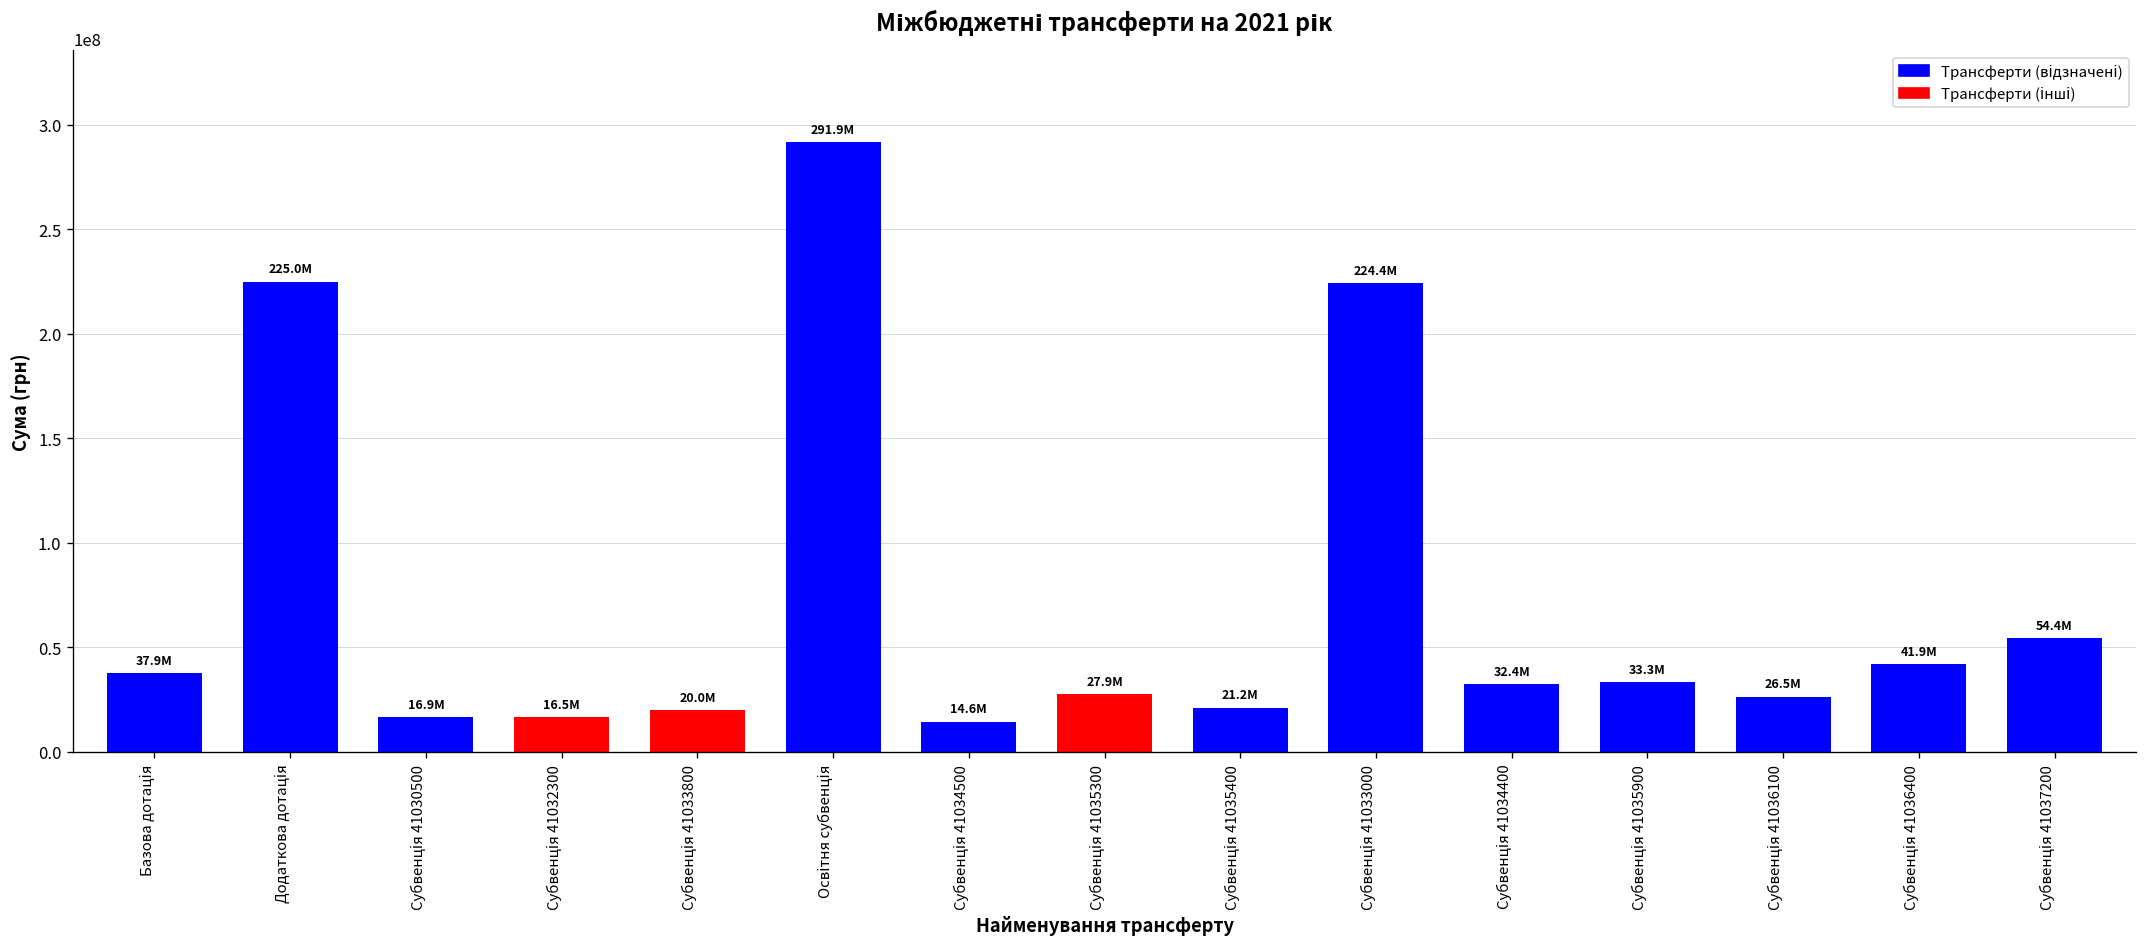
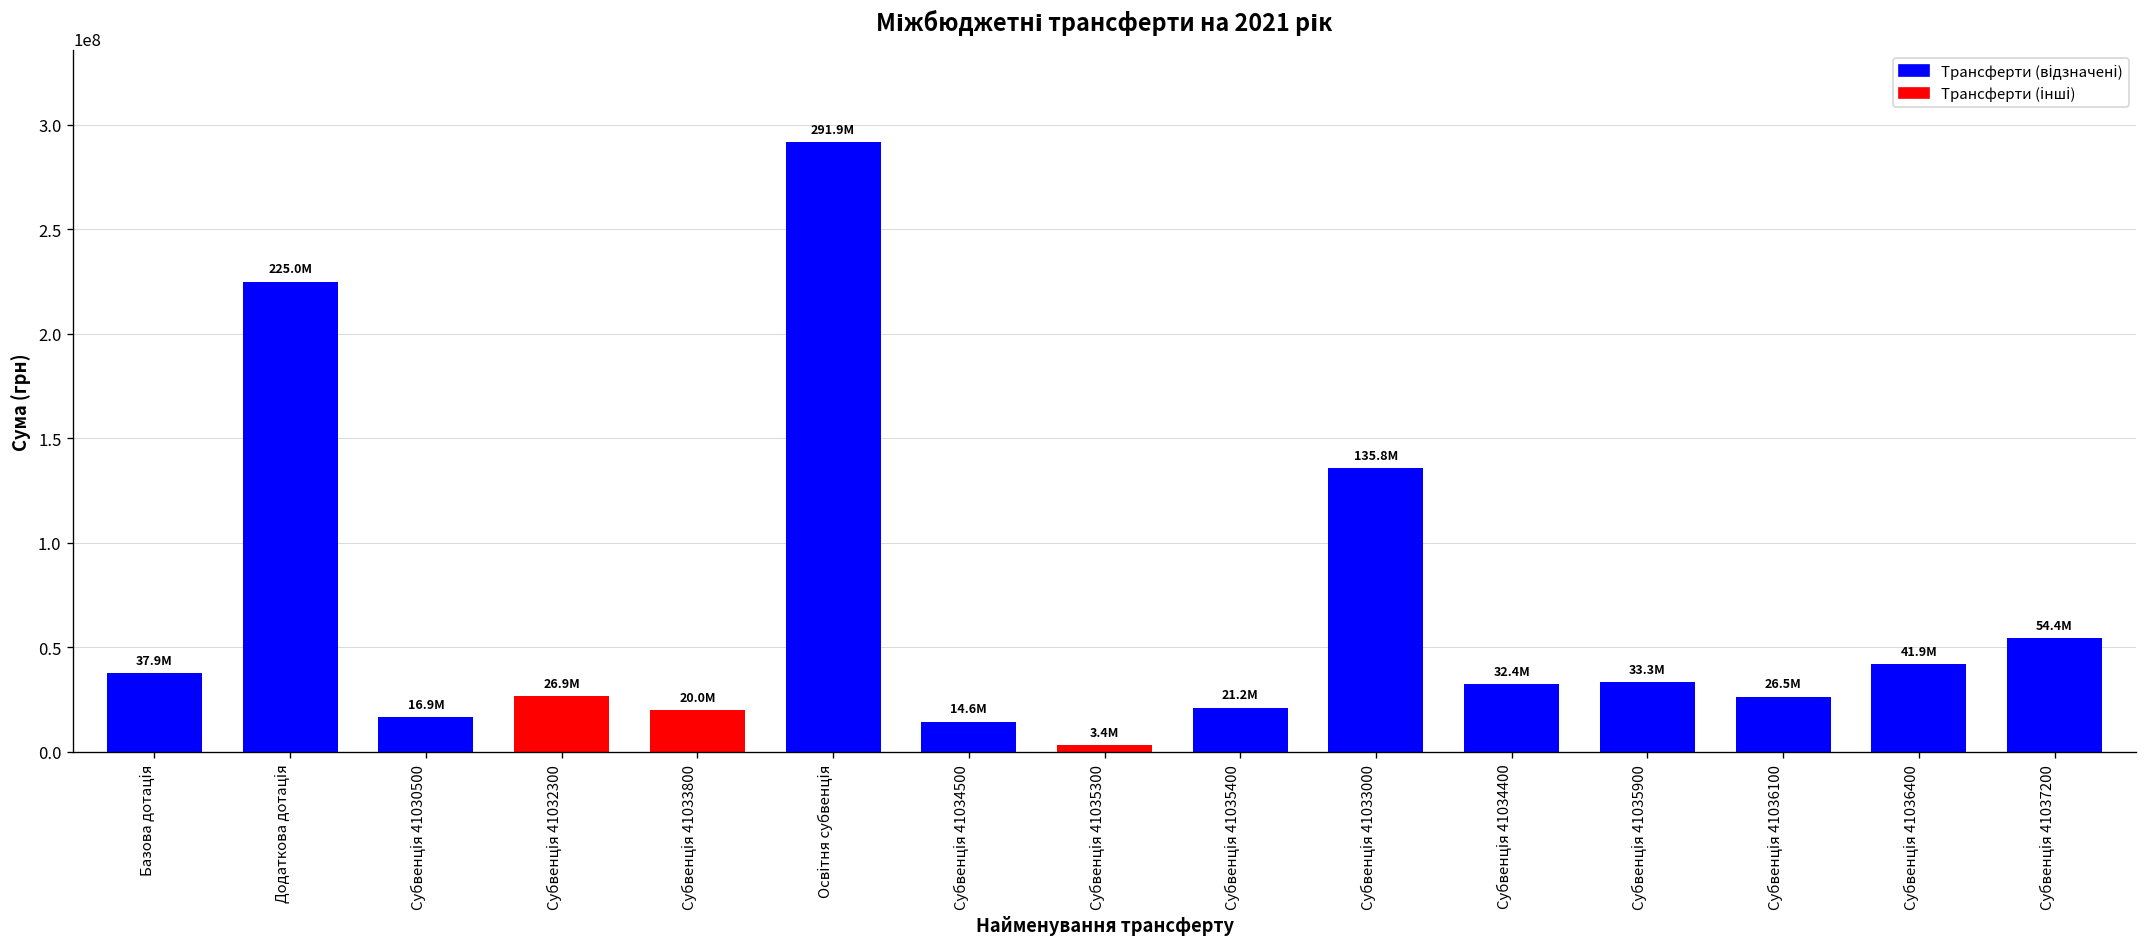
  {
    "Базова дотація": "37.9M",
    "Додаткова дотація": "225.0M",
    "Субвенція 41030500": "16.9M",
-   "Субвенція 41032300": "16.5M",
+   "Субвенція 41032300": "26.9M",
    "Субвенція 41033800": "20.0M",
    "Освітня субвенція": "291.9M",
    "Субвенція 41034500": "14.6M",
-   "Субвенція 41035300": "27.9M",
+   "Субвенція 41035300": "3.4M",
    "Субвенція 41035400": "21.2M",
-   "Субвенція 41033000": "224.4M",
+   "Субвенція 41033000": "135.8M",
    "Субвенція 41034400": "32.4M",
    "Субвенція 41035900": "33.3M",
    "Субвенція 41036100": "26.5M",
    "Субвенція 41036400": "41.9M",
    "Субвенція 41037200": "54.4M"
  }
